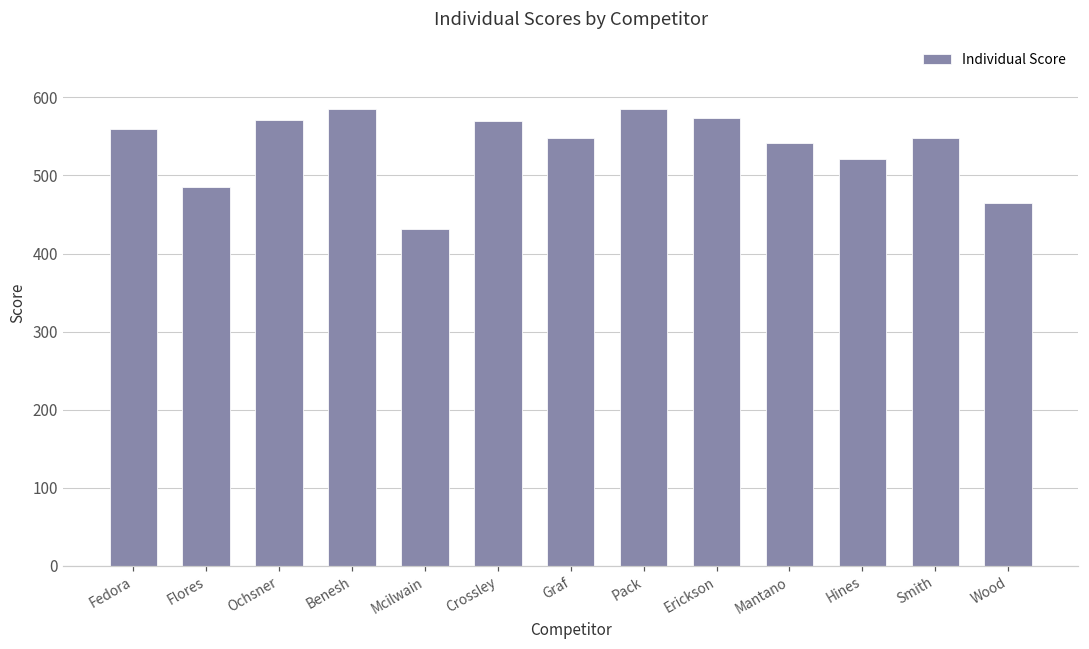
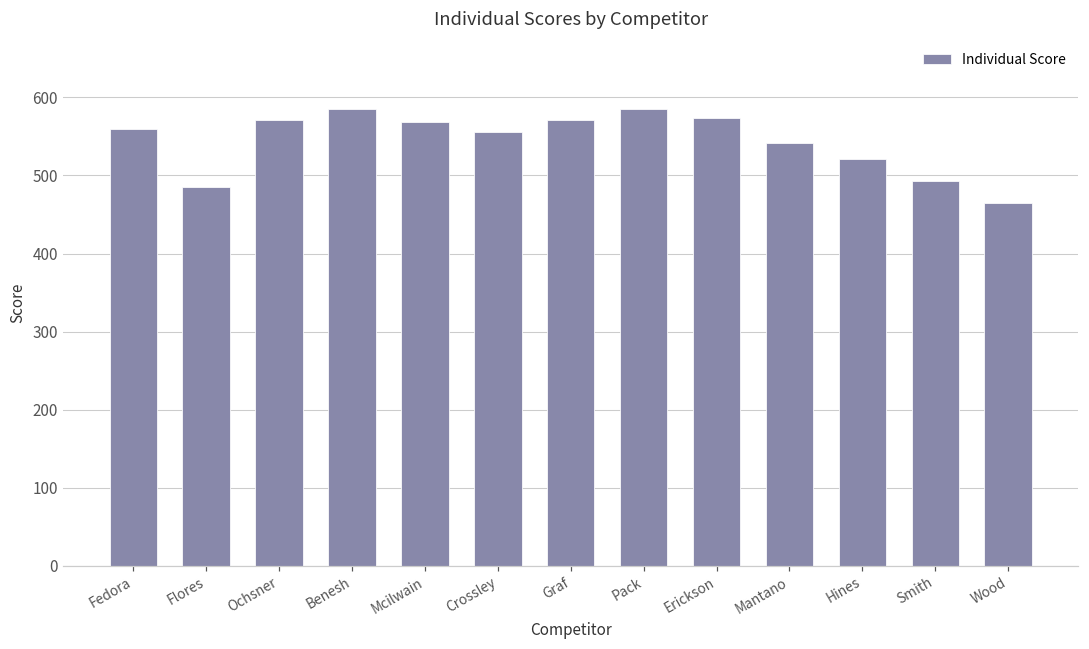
  {
    "Fedora": 560,
    "Flores": 490,
    "Ochsner": 570,
    "Benesh": 590,
-   "Mcilwain": 430,
-   "Crossley": 570,
-   "Graf": 550,
+   "Mcilwain": 570,
+   "Crossley": 560,
+   "Graf": 570,
    "Pack": 590,
    "Erickson": 570,
    "Mantano": 540,
    "Hines": 520,
-   "Smith": 550,
+   "Smith": 490,
    "Wood": 470
  }
